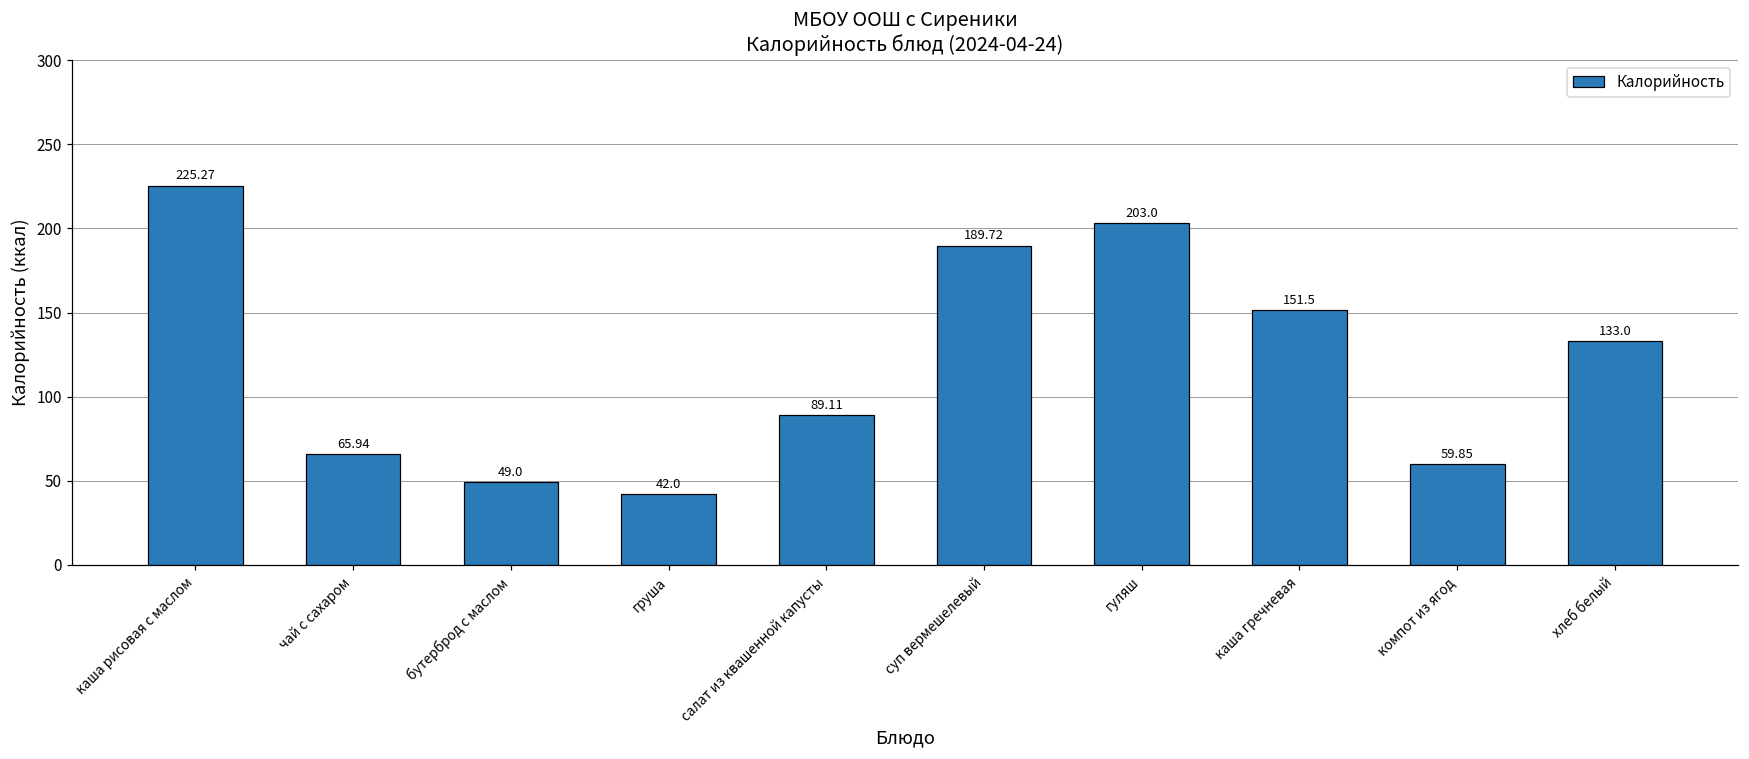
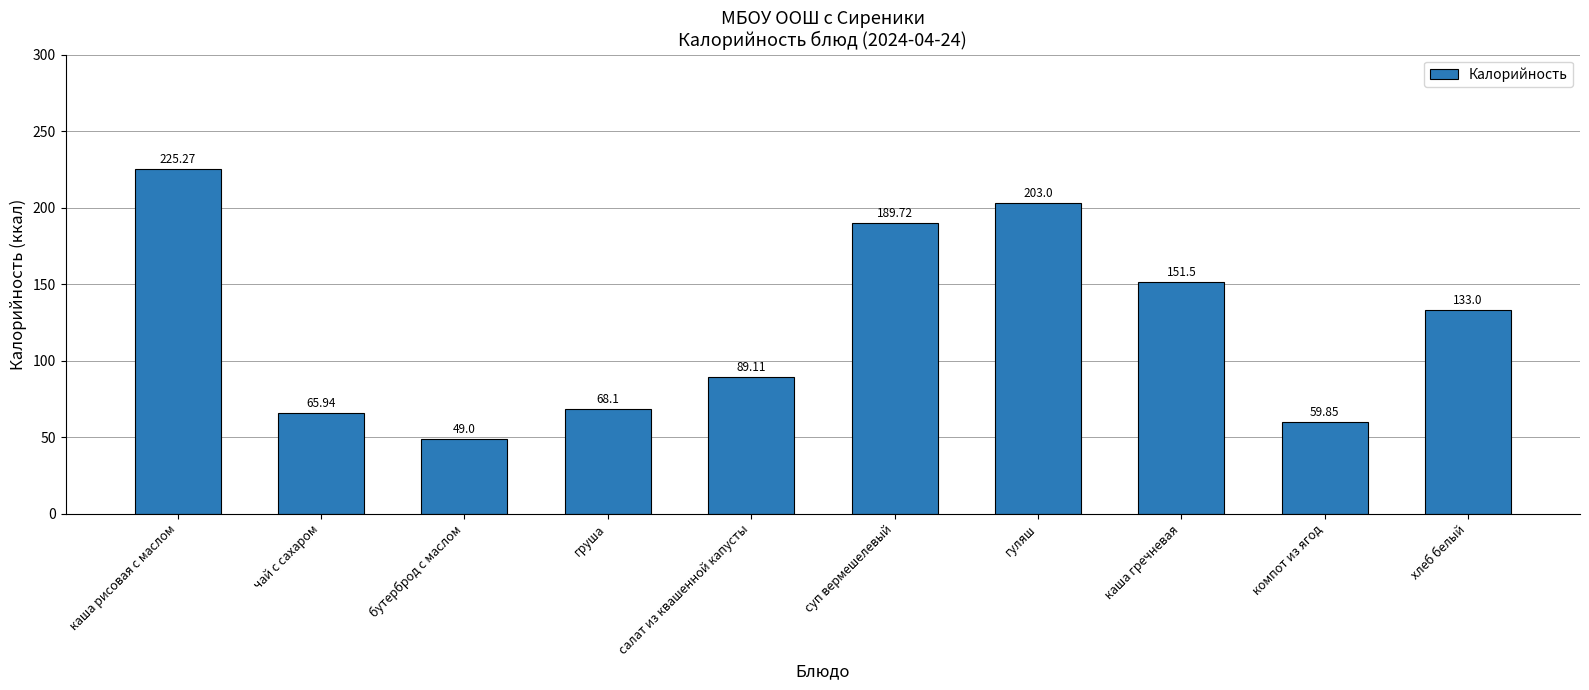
  {
    "каша рисовая с маслом": 225.27,
    "чай с сахаром": 65.94,
    "бутерброд с маслом": 49.0,
-   "груша": 42.0,
+   "груша": 68.1,
    "салат из квашенной капусты": 89.11,
    "суп вермешелевый": 189.72,
    "гуляш": 203.0,
    "каша гречневая": 151.5,
    "компот из ягод": 59.85,
    "хлеб белый": 133.0
  }
